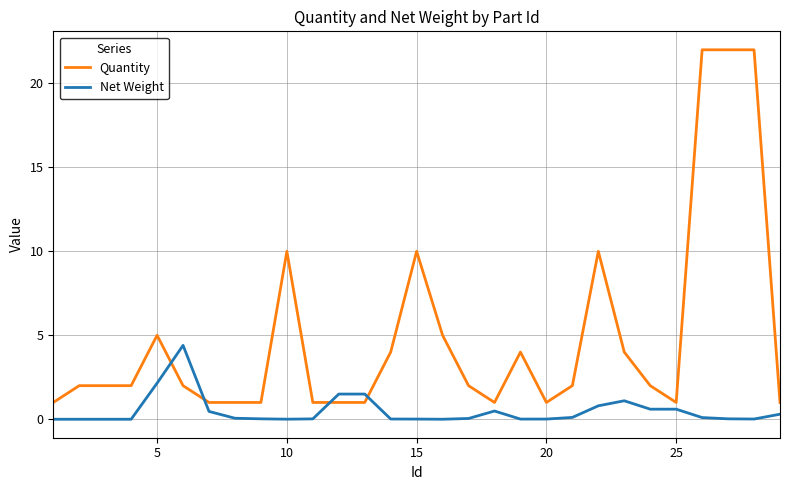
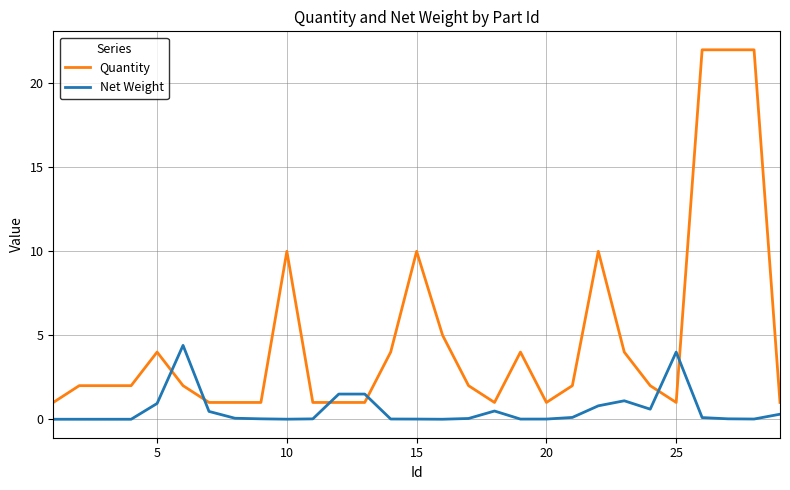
  {
    "Quantity": {
-     "5": 5,
+     "5": 4,
      "10": 10,
      "15": 10,
      "20": 1,
      "25": 1
    },
    "Net Weight": {
-     "5": 2.2,
+     "5": 0.9,
      "10": 0.0,
      "15": 0.0,
      "20": 0.0,
-     "25": 0.6
+     "25": 4.0
    }
  }
